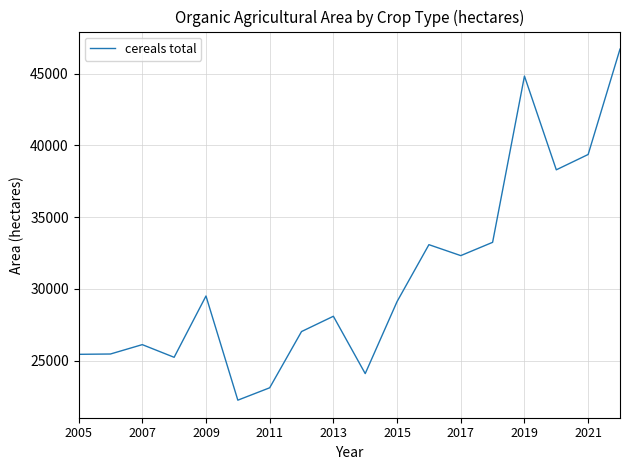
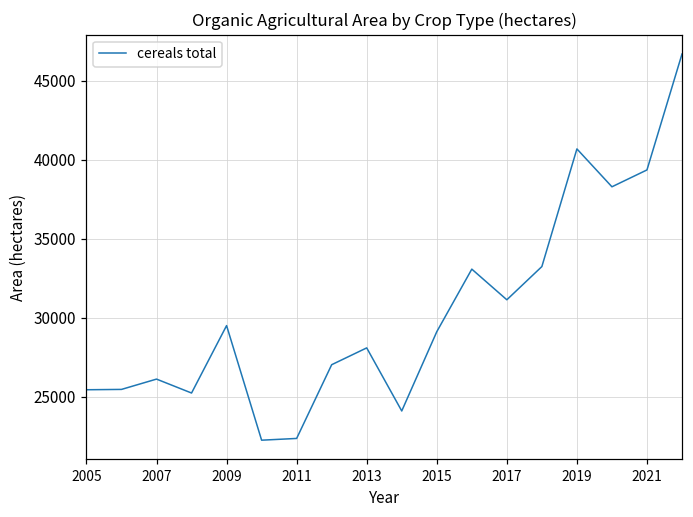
  {
    "2005": 25400,
    "2007": 26100,
    "2009": 29500,
-   "2011": 23100,
+   "2011": 22400,
    "2013": 28100,
    "2015": 29100,
-   "2017": 32300,
-   "2019": 44800,
+   "2017": 31100,
+   "2019": 40700,
    "2021": 39400
  }
